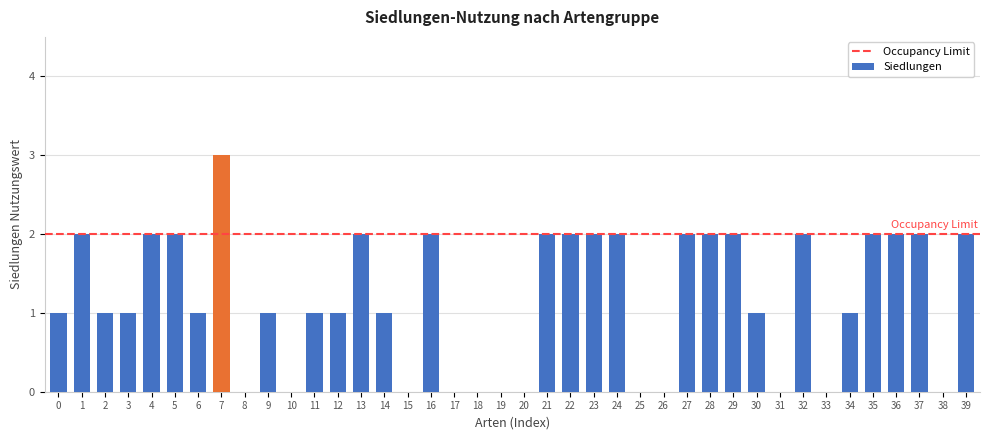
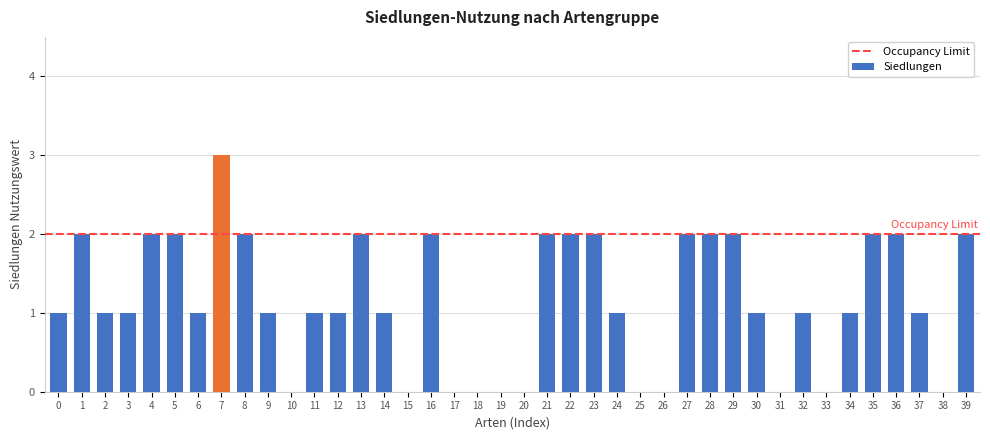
  {
    "0": 1,
    "1": 2,
    "2": 1,
    "3": 1,
    "4": 2,
    "5": 2,
    "6": 1,
    "7": 3,
-   "8": 0,
+   "8": 2,
    "9": 1,
    "10": 0,
    "11": 1,
    "12": 1,
    "13": 2,
    "14": 1,
    "15": 0,
    "16": 2,
    "17": 0,
    "18": 0,
    "19": 0,
    "20": 0,
    "21": 2,
    "22": 2,
    "23": 2,
-   "24": 2,
+   "24": 1,
    "25": 0,
    "26": 0,
    "27": 2,
    "28": 2,
    "29": 2,
    "30": 1,
    "31": 0,
-   "32": 2,
+   "32": 1,
    "33": 0,
    "34": 1,
    "35": 2,
    "36": 2,
-   "37": 2,
+   "37": 1,
    "38": 0,
    "39": 2
  }
